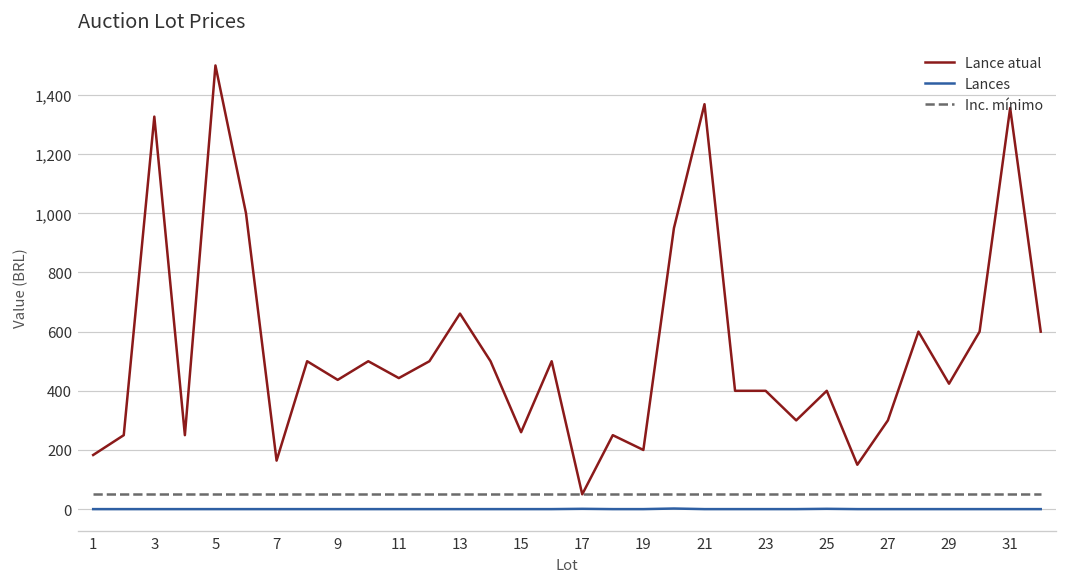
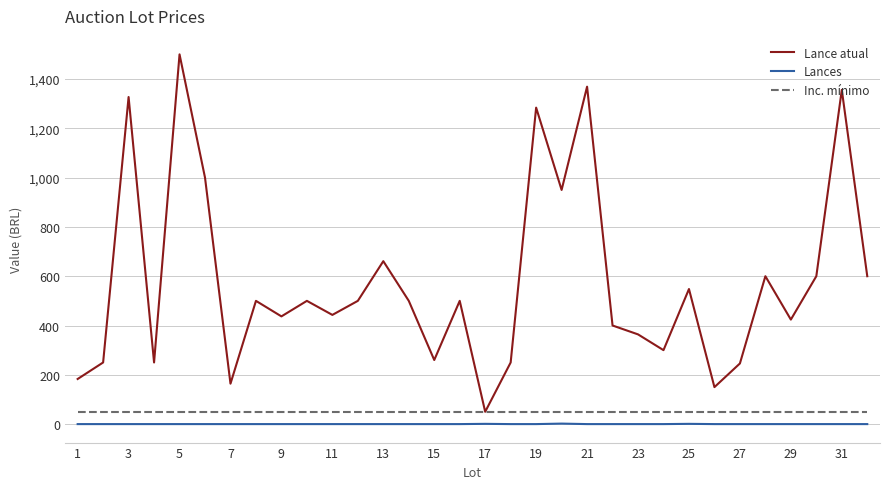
  {
    "Lance atual": {
      "1": "180",
      "3": "1,330",
      "5": "1,500",
      "7": "160",
      "9": "440",
      "11": "440",
      "13": "660",
      "15": "260",
-     "19": "200",
+     "19": "1,280",
      "21": "1,370",
-     "23": "400",
-     "25": "400",
-     "27": "300",
+     "23": "360",
+     "25": "550",
+     "27": "250",
      "29": "420",
      "31": "1,360"
    },
    "Lances": {
      "1": "0",
      "3": "0",
      "5": "0",
      "7": "0",
      "9": "0",
      "11": "0",
      "13": "0",
      "15": "0",
      "17": "0",
      "19": "0",
      "21": "0",
      "23": "0",
      "25": "0",
      "27": "0",
      "29": "0",
      "31": "0"
    },
    "Inc. mínimo": {
      "1": "50",
      "3": "50",
      "5": "50",
      "7": "50",
      "9": "50",
      "11": "50",
      "13": "50",
      "15": "50",
      "19": "50",
      "21": "50",
      "23": "50",
      "25": "50",
      "27": "50",
      "29": "50",
      "31": "50"
    }
  }
